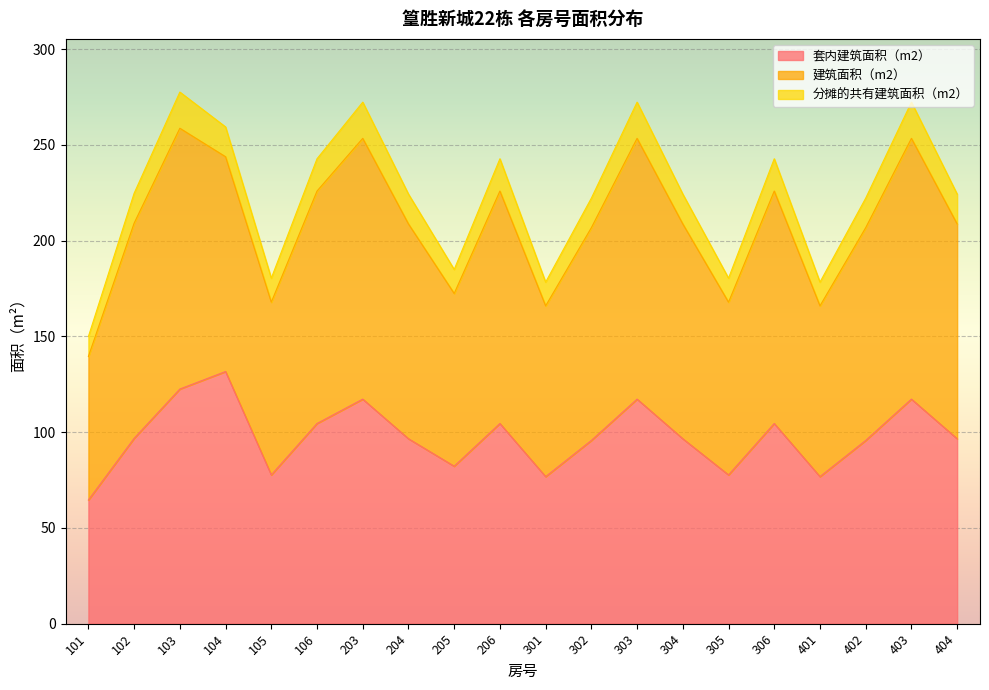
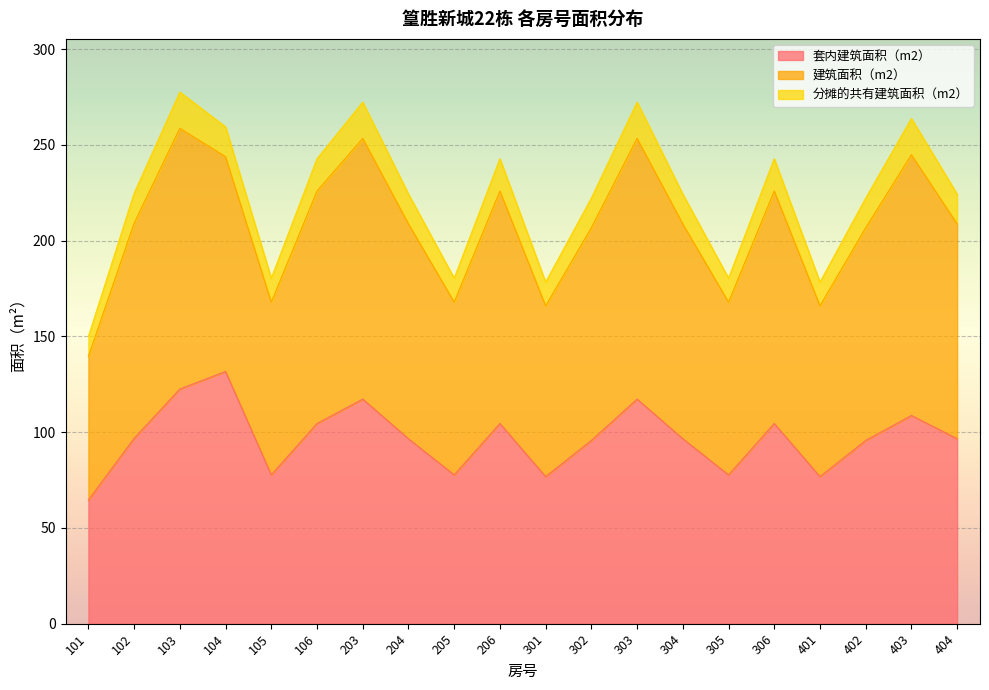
  {
    "套内建筑面积（m2）": {
      "101": 65,
      "102": 97,
      "103": 123,
      "104": 132,
      "105": 78,
      "106": 105,
      "203": 117,
      "204": 97,
-     "205": 82,
+     "205": 78,
      "206": 105,
      "301": 77,
      "302": 96,
      "303": 117,
      "304": 97,
      "305": 78,
      "306": 105,
      "401": 77,
      "402": 96,
-     "403": 117,
+     "403": 109,
      "404": 97
    }
  }
